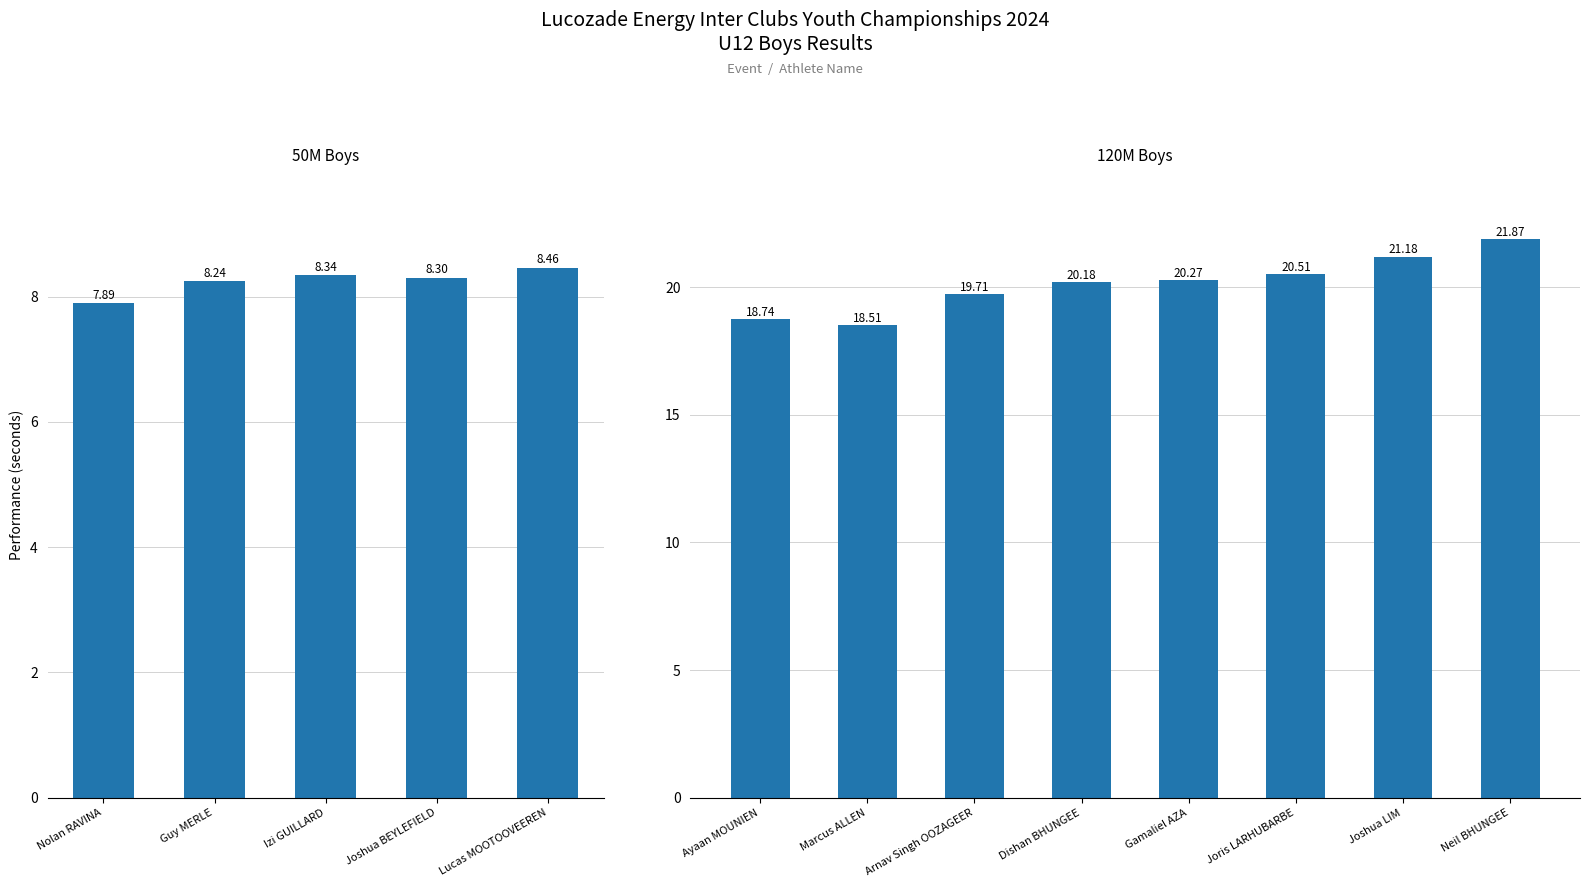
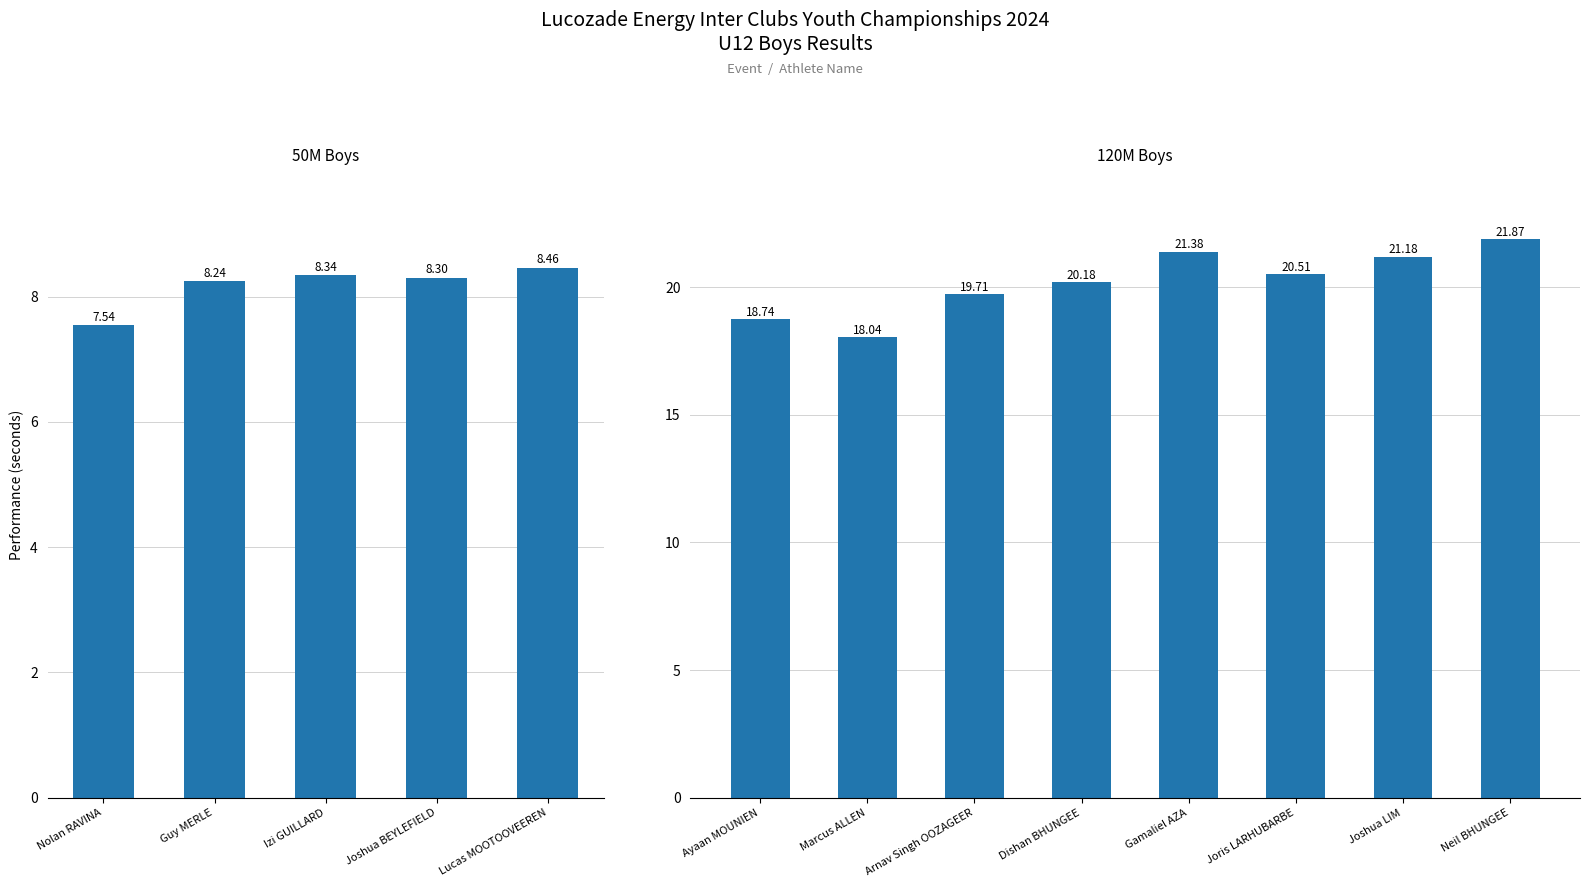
  {
    "50M Boys": {
-     "Nolan RAVINA": 7.89,
+     "Nolan RAVINA": 7.54,
      "Guy MERLE": 8.24,
      "Izi GUILLARD": 8.34,
      "Joshua BEYLEFIELD": 8.30,
      "Lucas MOOTOOVEEREN": 8.46
    },
    "120M Boys": {
      "Ayaan MOUNIEN": 18.74,
-     "Marcus ALLEN": 18.51,
+     "Marcus ALLEN": 18.04,
      "Arnav Singh OOZAGEER": 19.71,
      "Dishan BHUNGEE": 20.18,
-     "Gamaliel AZA": 20.27,
+     "Gamaliel AZA": 21.38,
      "Joris LARHUBARBE": 20.51,
      "Joshua LIM": 21.18,
      "Neil BHUNGEE": 21.87
    }
  }
